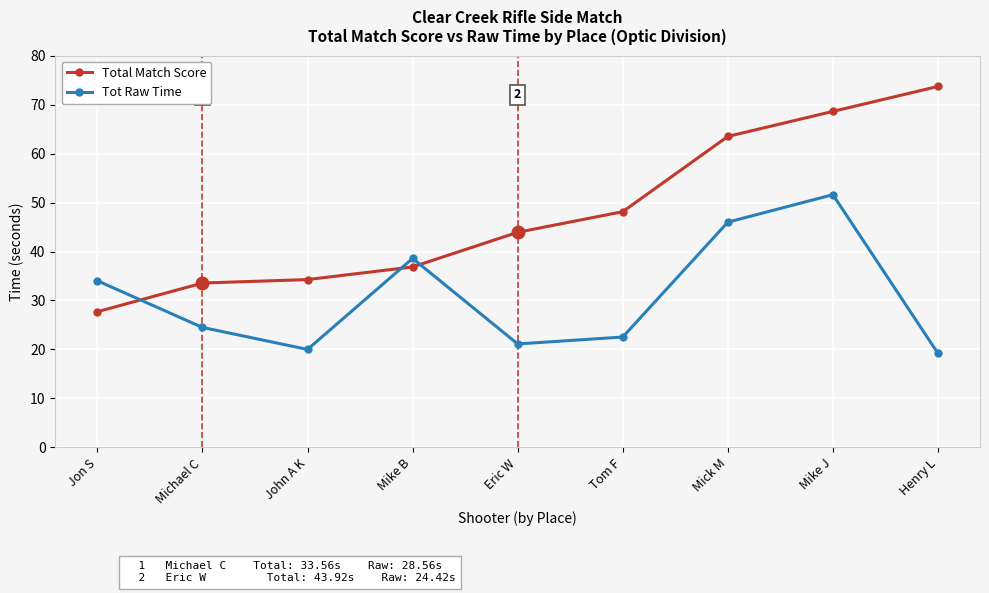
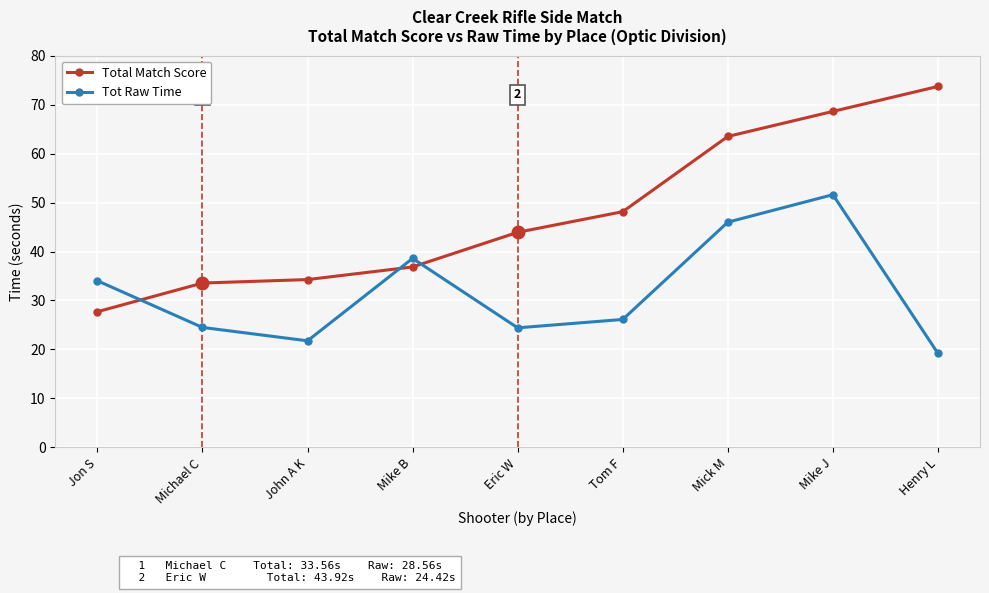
  {
    "Tot Raw Time": {
      "Jon S": 34,
      "Michael C": 25,
-     "John A K": 20,
+     "John A K": 22,
      "Mike B": 39,
-     "Eric W": 21,
-     "Tom F": 23,
+     "Eric W": 24,
+     "Tom F": 26,
      "Mick M": 46,
      "Mike J": 52,
      "Henry L": 19
    }
  }
